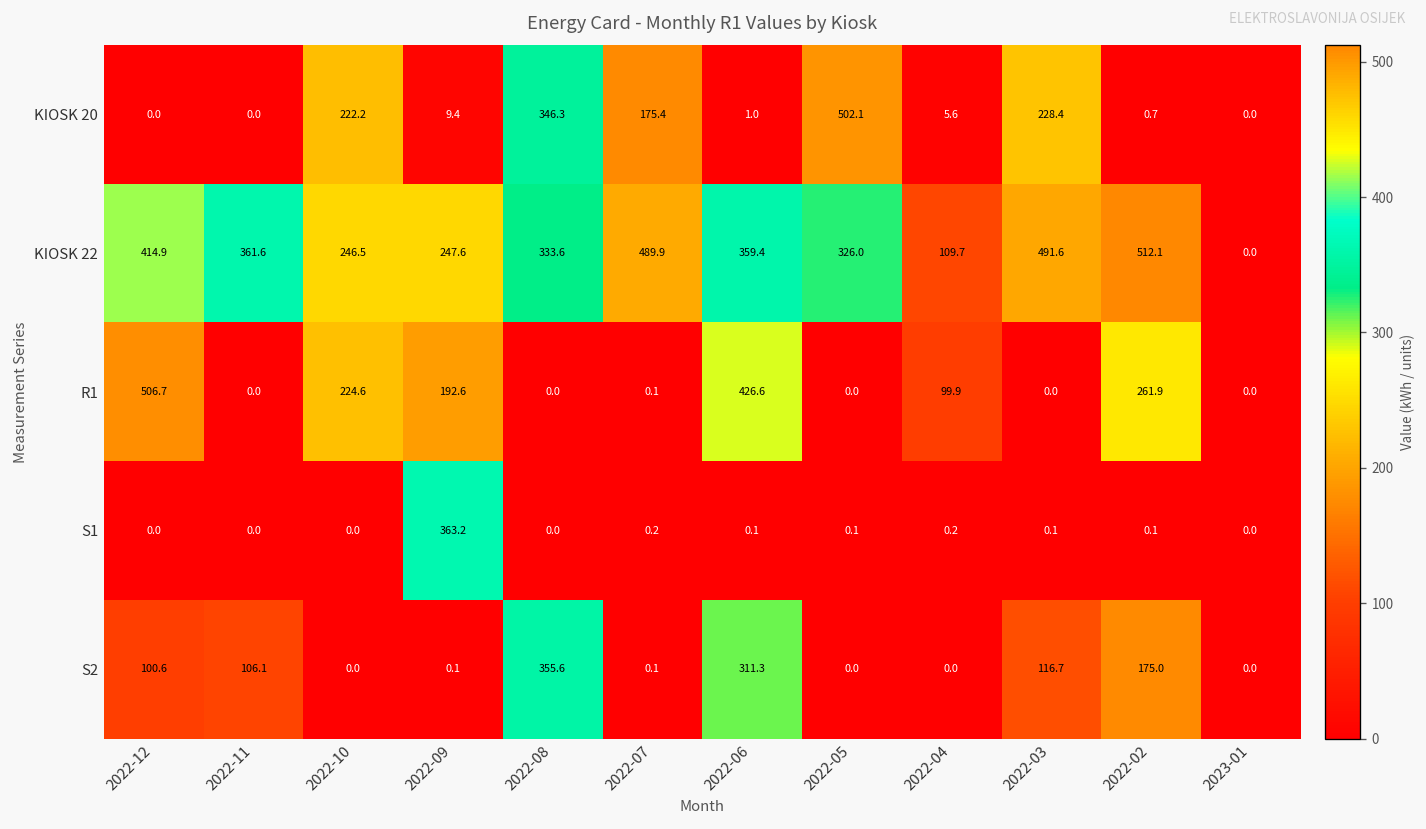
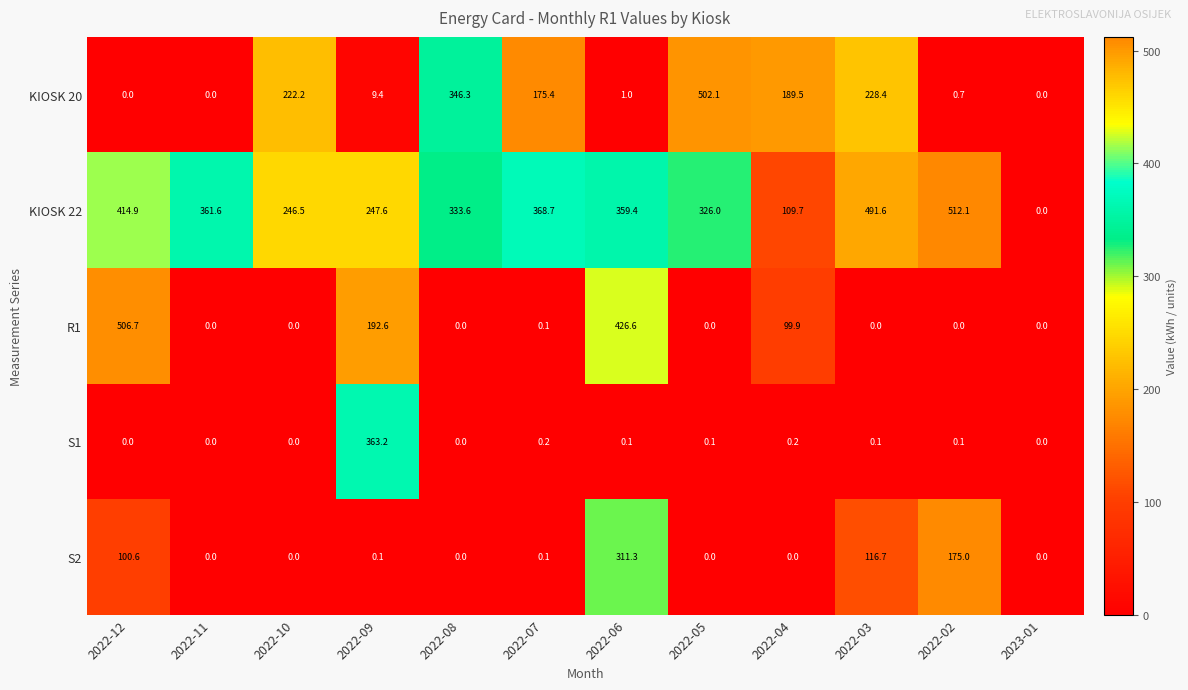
  {
    "KIOSK 20": {
      "2022-12": 0.0,
      "2022-11": 0.0,
      "2022-10": 222.2,
      "2022-09": 9.4,
      "2022-08": 346.3,
      "2022-07": 175.4,
      "2022-06": 1.0,
      "2022-05": 502.1,
-     "2022-04": 5.6,
+     "2022-04": 189.5,
      "2022-03": 228.4,
      "2022-02": 0.7,
      "2023-01": 0.0
    },
    "KIOSK 22": {
      "2022-12": 414.9,
      "2022-11": 361.6,
      "2022-10": 246.5,
      "2022-09": 247.6,
      "2022-08": 333.6,
-     "2022-07": 489.9,
+     "2022-07": 368.7,
      "2022-06": 359.4,
      "2022-05": 326.0,
      "2022-04": 109.7,
      "2022-03": 491.6,
      "2022-02": 512.1,
      "2023-01": 0.0
    },
    "R1": {
      "2022-12": 506.7,
      "2022-11": 0.0,
-     "2022-10": 224.6,
+     "2022-10": 0.0,
      "2022-09": 192.6,
      "2022-08": 0.0,
      "2022-07": 0.1,
      "2022-06": 426.6,
      "2022-05": 0.0,
      "2022-04": 99.9,
      "2022-03": 0.0,
-     "2022-02": 261.9,
+     "2022-02": 0.0,
      "2023-01": 0.0
    },
    "S1": {
      "2022-12": 0.0,
      "2022-11": 0.0,
      "2022-10": 0.0,
      "2022-09": 363.2,
      "2022-08": 0.0,
      "2022-07": 0.2,
      "2022-06": 0.1,
      "2022-05": 0.1,
      "2022-04": 0.2,
      "2022-03": 0.1,
      "2022-02": 0.1,
      "2023-01": 0.0
    },
    "S2": {
      "2022-12": 100.6,
-     "2022-11": 106.1,
+     "2022-11": 0.0,
      "2022-10": 0.0,
      "2022-09": 0.1,
-     "2022-08": 355.6,
+     "2022-08": 0.0,
      "2022-07": 0.1,
      "2022-06": 311.3,
      "2022-05": 0.0,
      "2022-04": 0.0,
      "2022-03": 116.7,
      "2022-02": 175.0,
      "2023-01": 0.0
    }
  }
